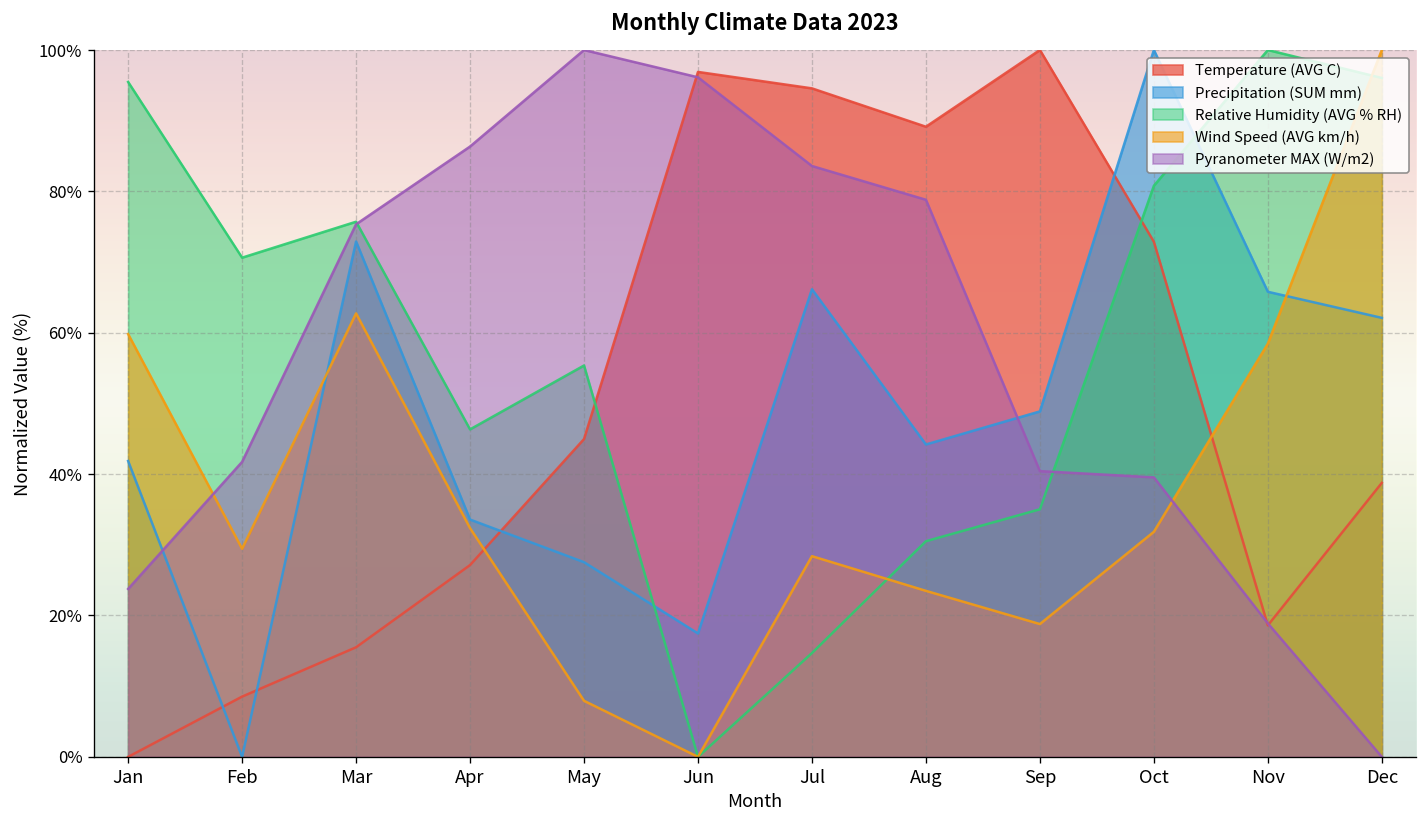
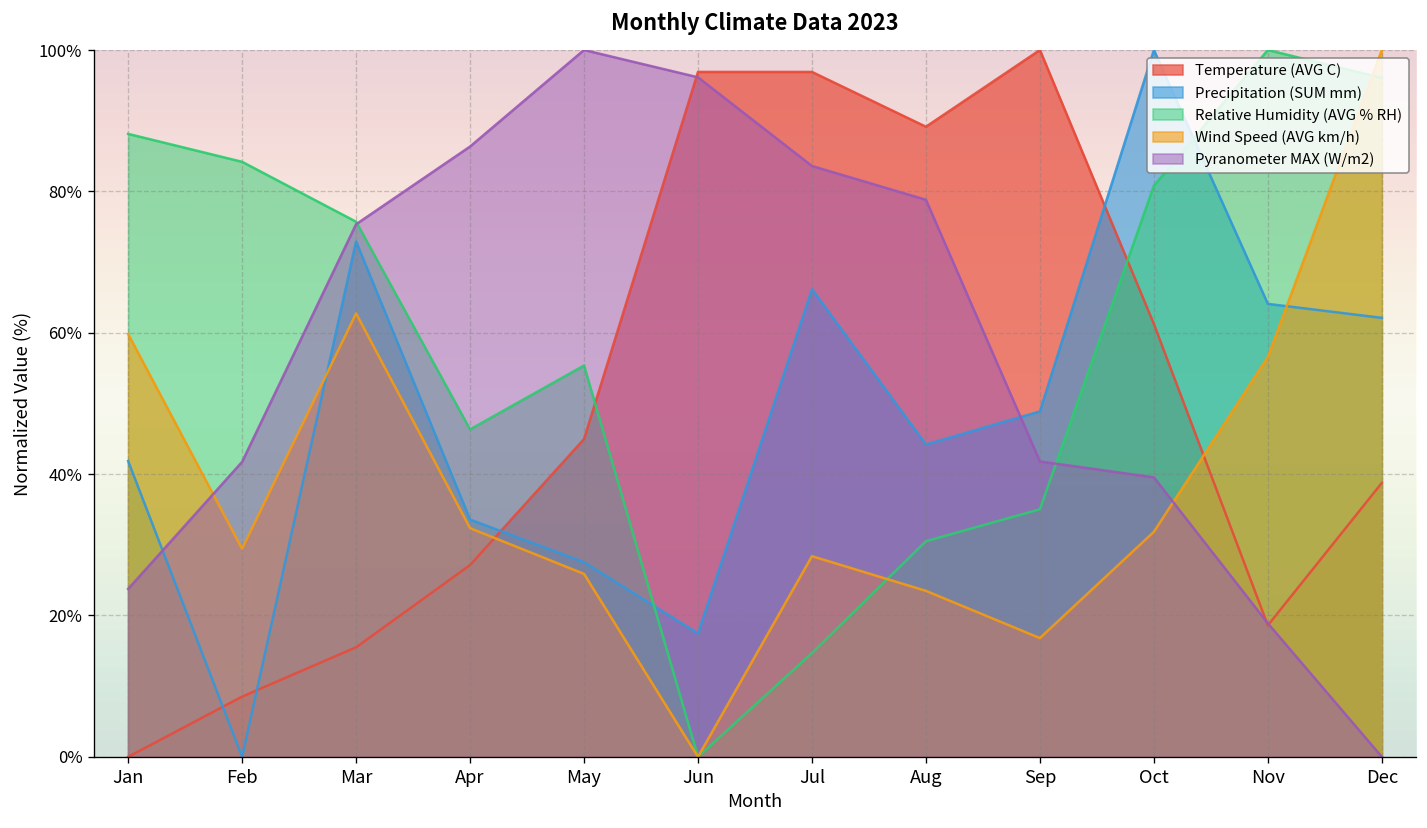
  {
    "Temperature (AVG C)": {
      "Jan": "0%",
      "Feb": "9%",
      "Mar": "16%",
      "Apr": "27%",
      "May": "45%",
      "Jun": "97%",
-     "Jul": "95%",
+     "Jul": "97%",
      "Aug": "89%",
      "Sep": "100%",
-     "Oct": "73%",
+     "Oct": "61%",
      "Dec": "39%"
    },
    "Precipitation (SUM mm)": {
      "Jan": "42%",
      "Feb": "0%",
      "Mar": "73%",
      "Apr": "34%",
      "May": "28%",
      "Jun": "17%",
      "Jul": "66%",
      "Aug": "44%",
      "Sep": "49%",
      "Oct": "100%",
-     "Nov": "66%",
+     "Nov": "64%",
      "Dec": "62%"
    },
    "Relative Humidity (AVG % RH)": {
-     "Jan": "95%",
-     "Feb": "71%",
+     "Jan": "88%",
+     "Feb": "84%",
      "Apr": "46%",
      "May": "55%",
      "Jul": "15%",
      "Aug": "31%",
      "Sep": "35%",
      "Oct": "81%",
      "Nov": "100%"
    },
    "Wind Speed (AVG km/h)": {
      "Jan": "60%",
      "Feb": "29%",
      "Mar": "63%",
      "Apr": "32%",
-     "May": "8%",
+     "May": "26%",
      "Jul": "28%",
      "Aug": "23%",
-     "Sep": "19%",
+     "Sep": "17%",
      "Oct": "32%",
-     "Nov": "58%",
+     "Nov": "57%",
      "Dec": "100%"
    },
    "Pyranometer MAX (W/m2)": {
      "Jan": "24%",
      "Feb": "42%",
      "Apr": "86%",
      "May": "100%",
      "Jun": "96%",
      "Jul": "84%",
      "Aug": "79%",
-     "Sep": "40%",
+     "Sep": "42%",
      "Oct": "40%",
      "Dec": "0%"
    }
  }
